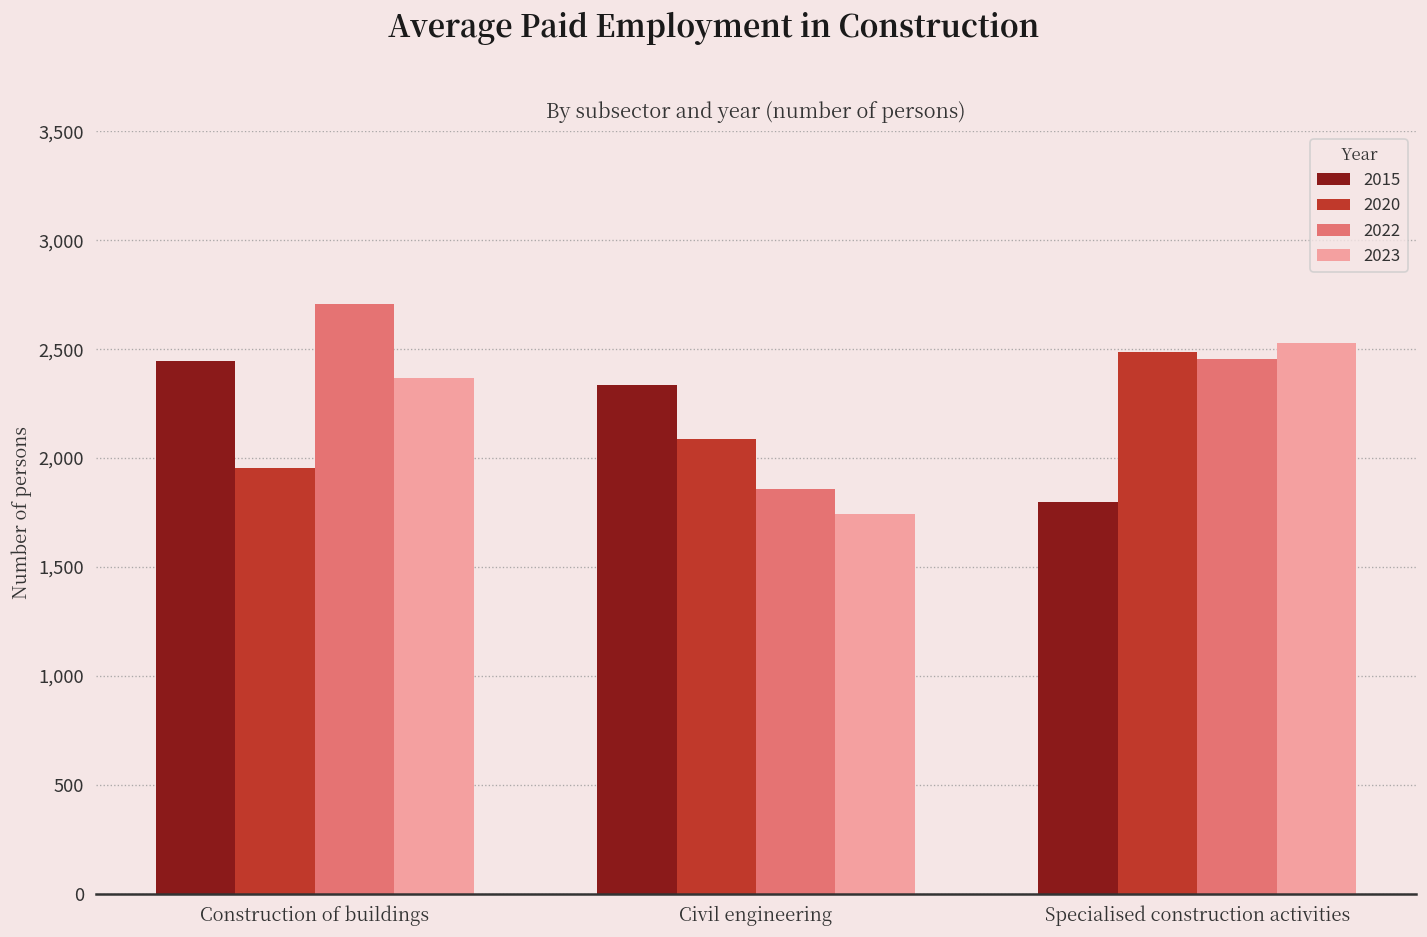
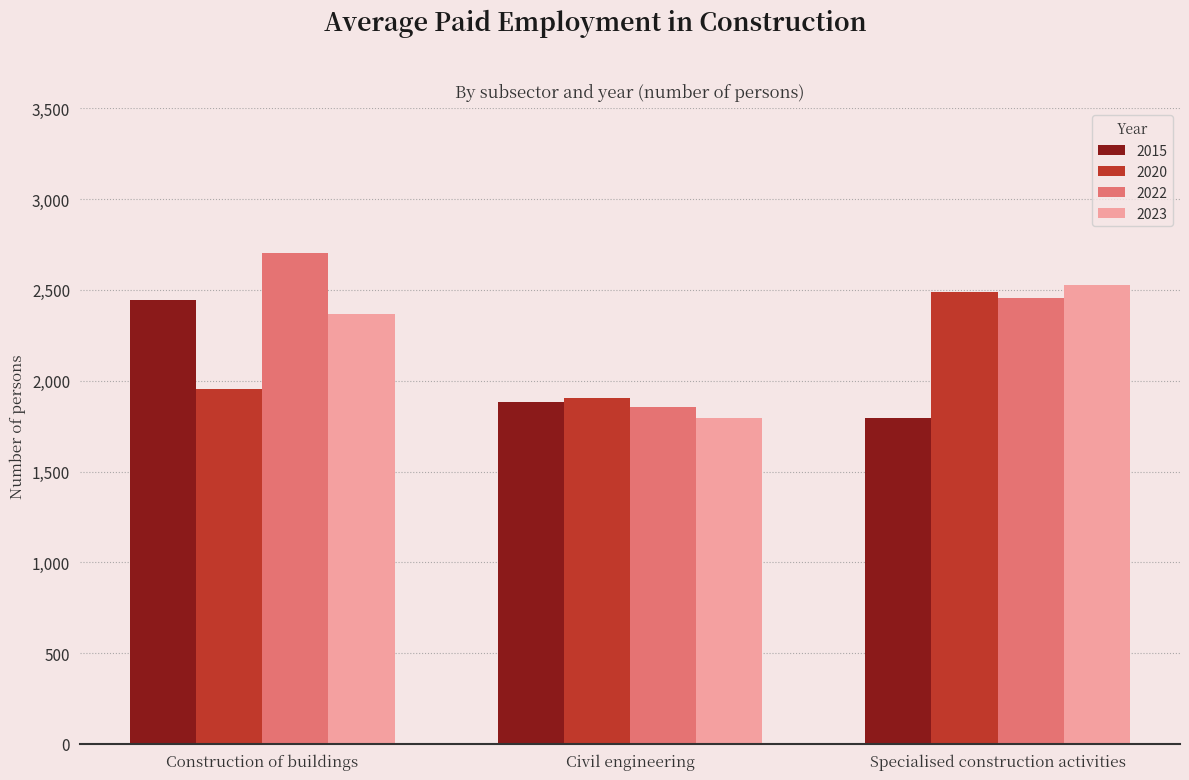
  {
    "2015": {
      "Construction of buildings": "2,450",
-     "Civil engineering": "2,340",
+     "Civil engineering": "1,880",
      "Specialised construction activities": "1,800"
    },
    "2020": {
      "Construction of buildings": "1,950",
-     "Civil engineering": "2,090",
+     "Civil engineering": "1,900",
      "Specialised construction activities": "2,490"
    },
    "2022": {
      "Construction of buildings": "2,710",
      "Civil engineering": "1,860",
      "Specialised construction activities": "2,460"
    },
    "2023": {
      "Construction of buildings": "2,370",
-     "Civil engineering": "1,740",
+     "Civil engineering": "1,800",
      "Specialised construction activities": "2,530"
    }
  }
